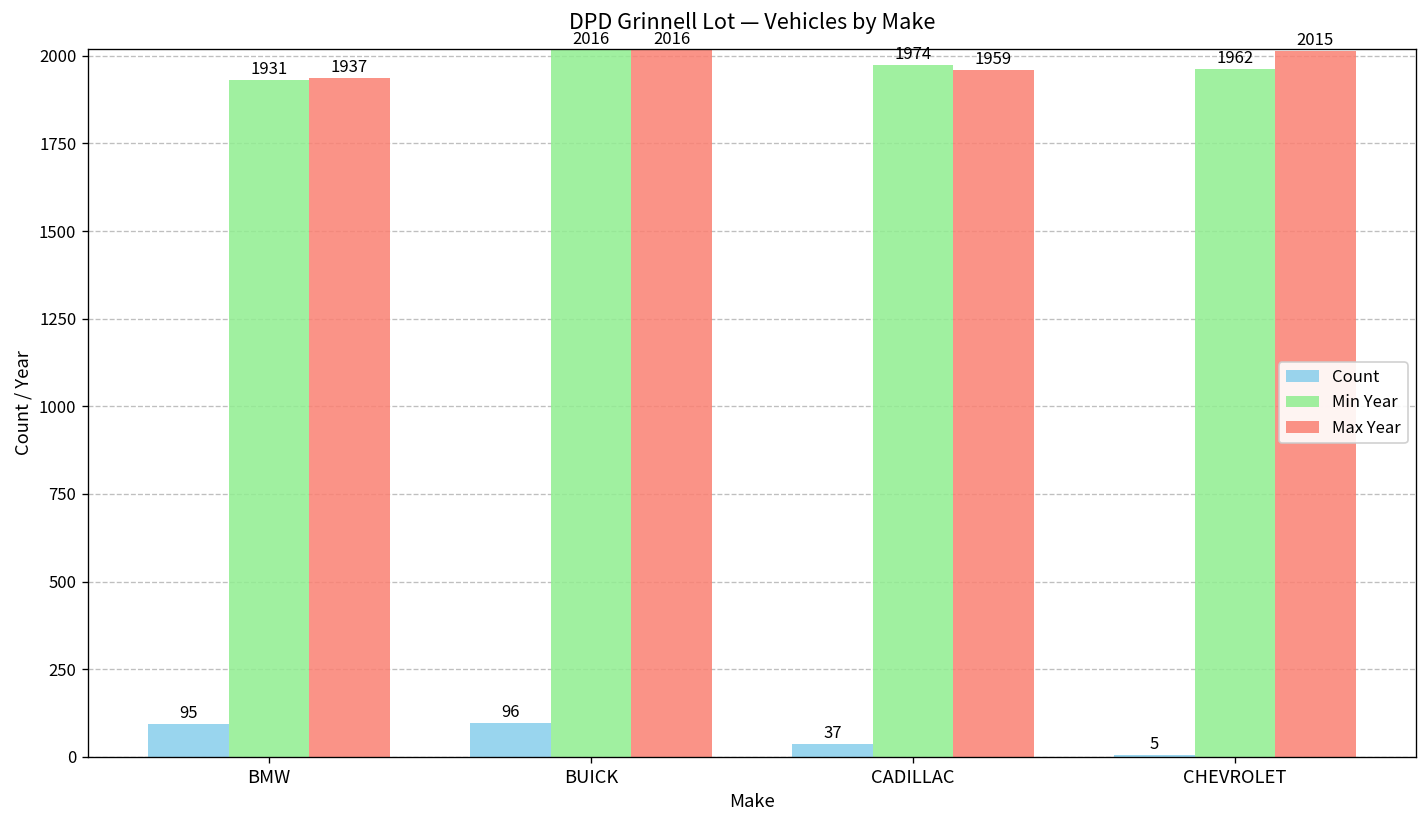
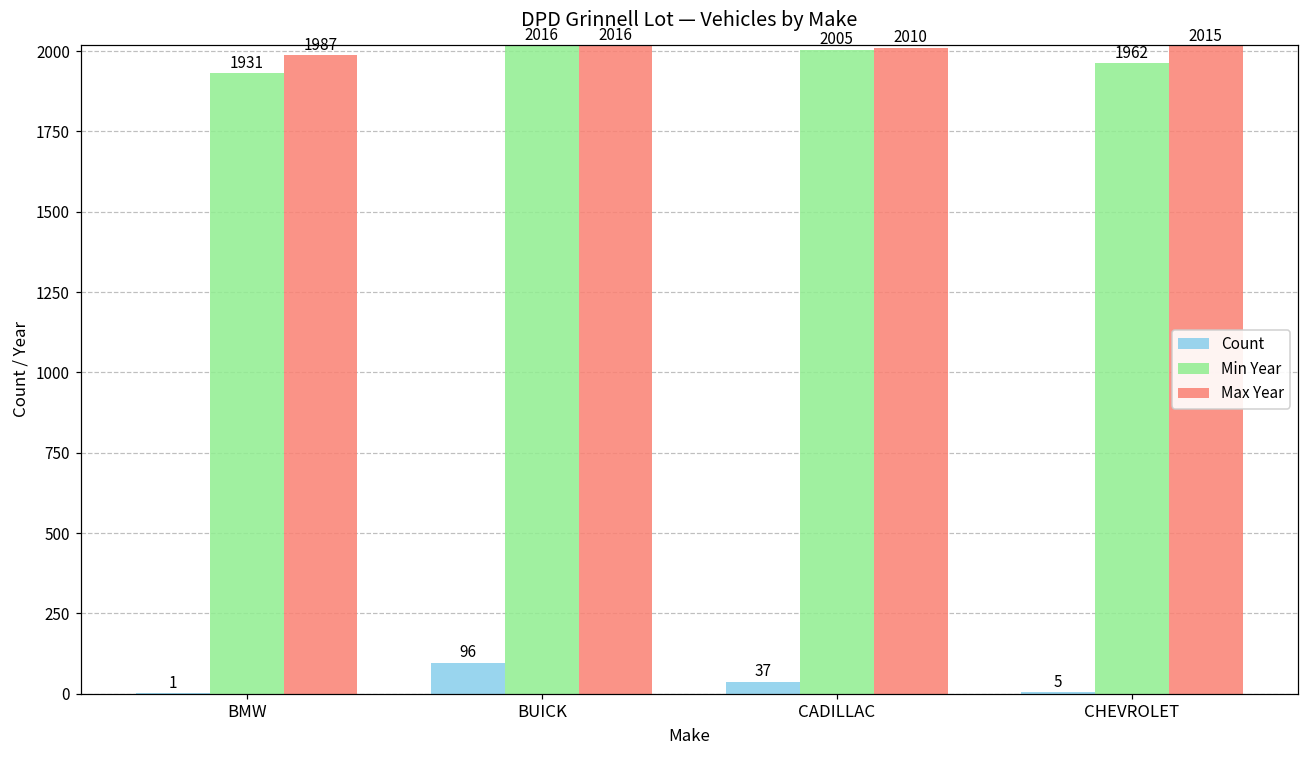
  {
    "Count": {
-     "BMW": 95,
+     "BMW": 1,
      "BUICK": 96,
      "CADILLAC": 37,
      "CHEVROLET": 5
    },
    "Min Year": {
      "BMW": 1931,
      "BUICK": 2016,
-     "CADILLAC": 1974,
+     "CADILLAC": 2005,
      "CHEVROLET": 1962
    },
    "Max Year": {
-     "BMW": 1937,
+     "BMW": 1987,
      "BUICK": 2016,
-     "CADILLAC": 1959,
+     "CADILLAC": 2010,
      "CHEVROLET": 2015
    }
  }
